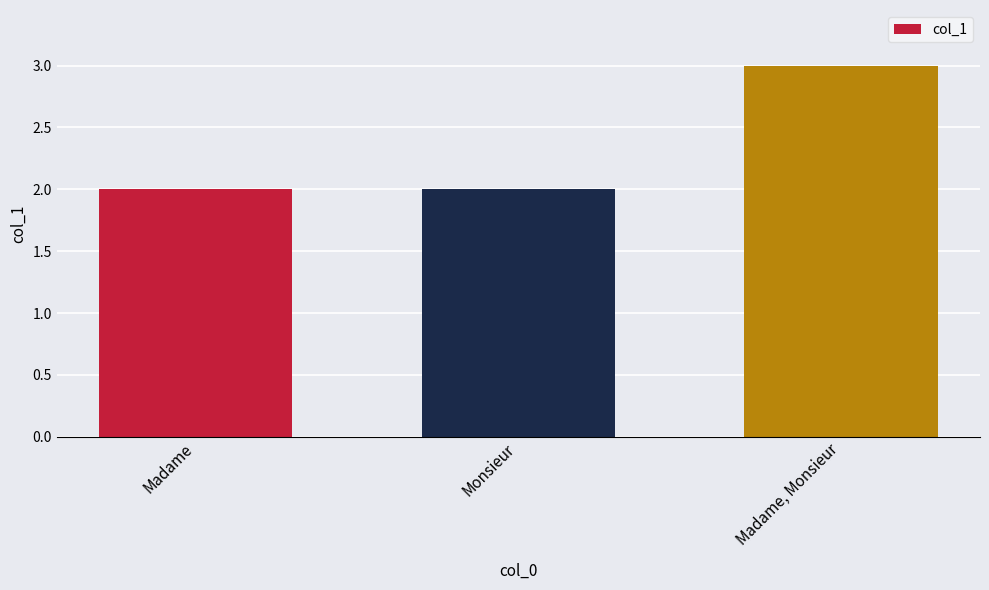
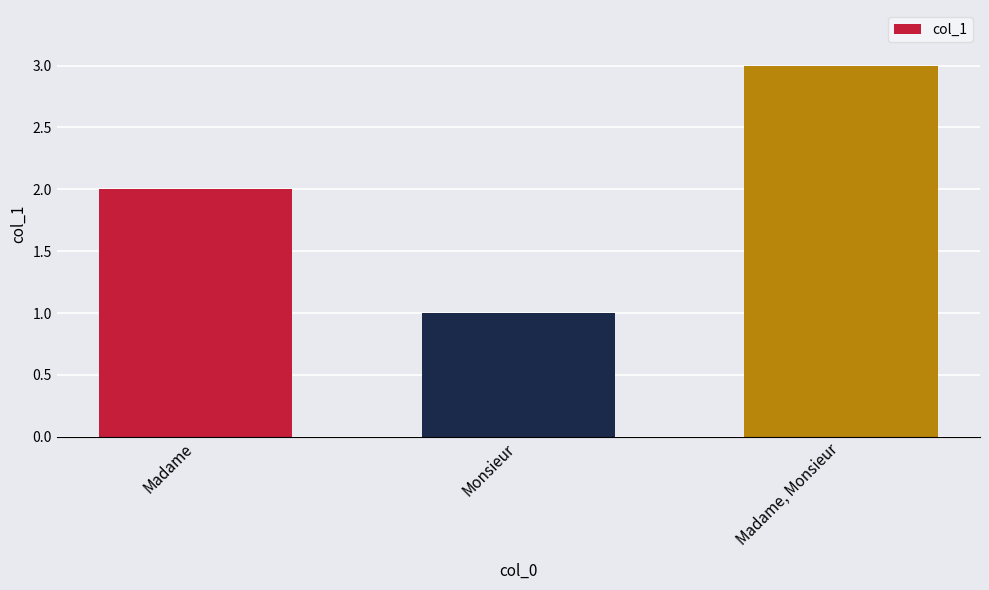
  {
    "Madame": 2,
-   "Monsieur": 2,
+   "Monsieur": 1,
    "Madame, Monsieur": 3
  }
